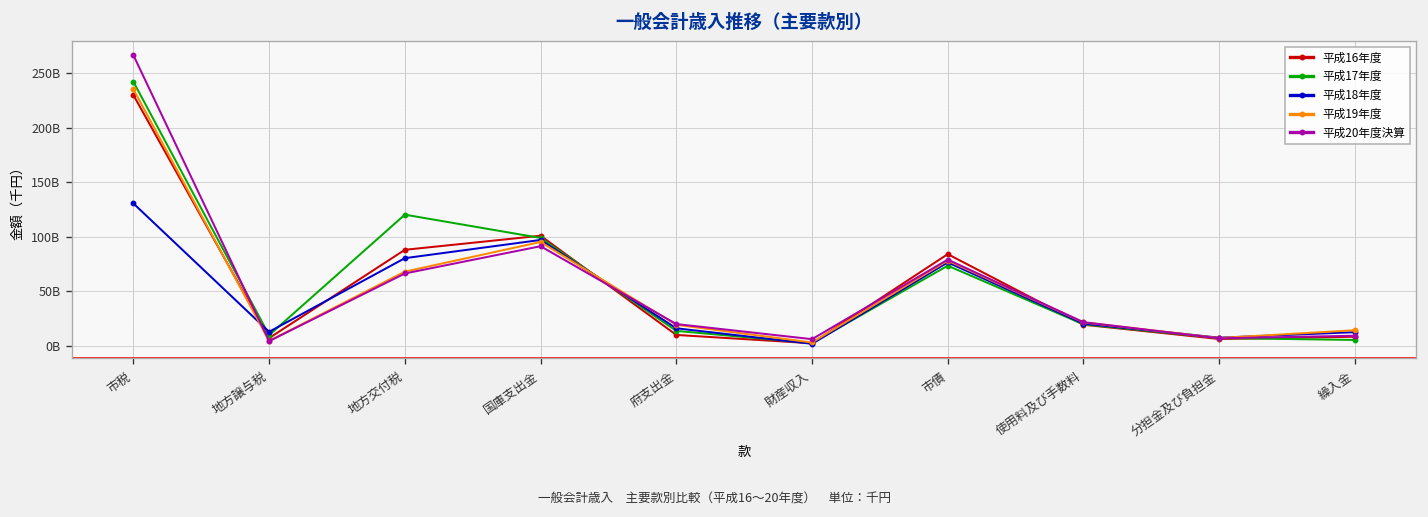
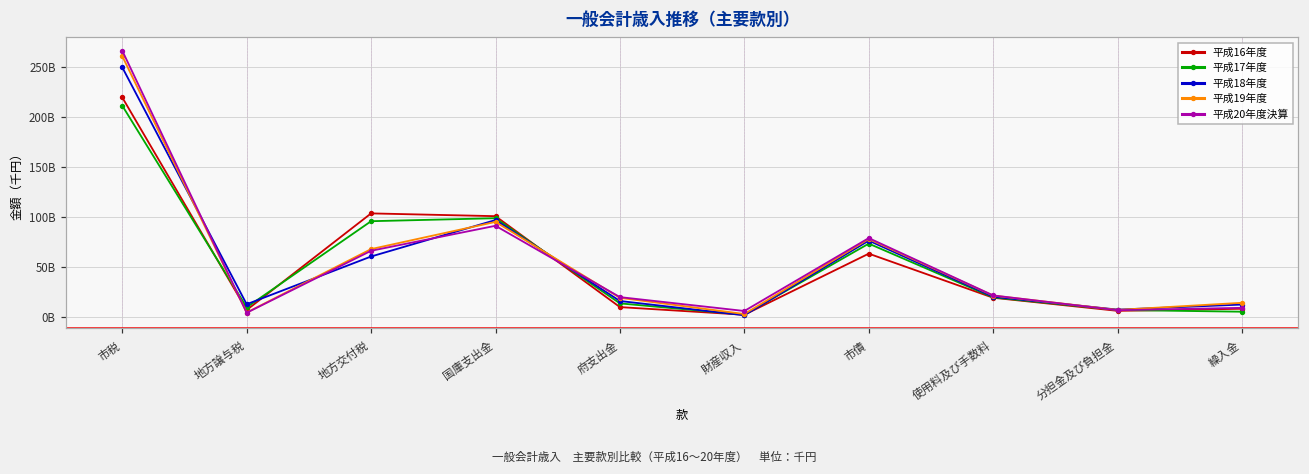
  {
    "平成16年度": {
-     "市税": 230000000000,
-     "地方交付税": 90000000000,
+     "市税": 220000000000,
+     "地方交付税": 100000000000,
      "府支出金": 10000000000,
-     "市債": 80000000000
+     "市債": 60000000000
    },
    "平成17年度": {
-     "市税": 240000000000,
-     "地方交付税": 120000000000,
+     "市税": 210000000000,
+     "地方交付税": 100000000000,
      "市債": 70000000000,
      "繰入金": 10000000000
    },
    "平成18年度": {
-     "市税": 130000000000,
+     "市税": 250000000000,
      "地方譲与税": 10000000000,
-     "地方交付税": 80000000000
+     "地方交付税": 60000000000
    },
    "平成19年度": {
-     "市税": 240000000000
+     "市税": 260000000000
    },
    "平成20年度決算": {
      "市税": 270000000000,
      "国庫支出金": 90000000000,
      "財産収入": 10000000000
    }
  }
